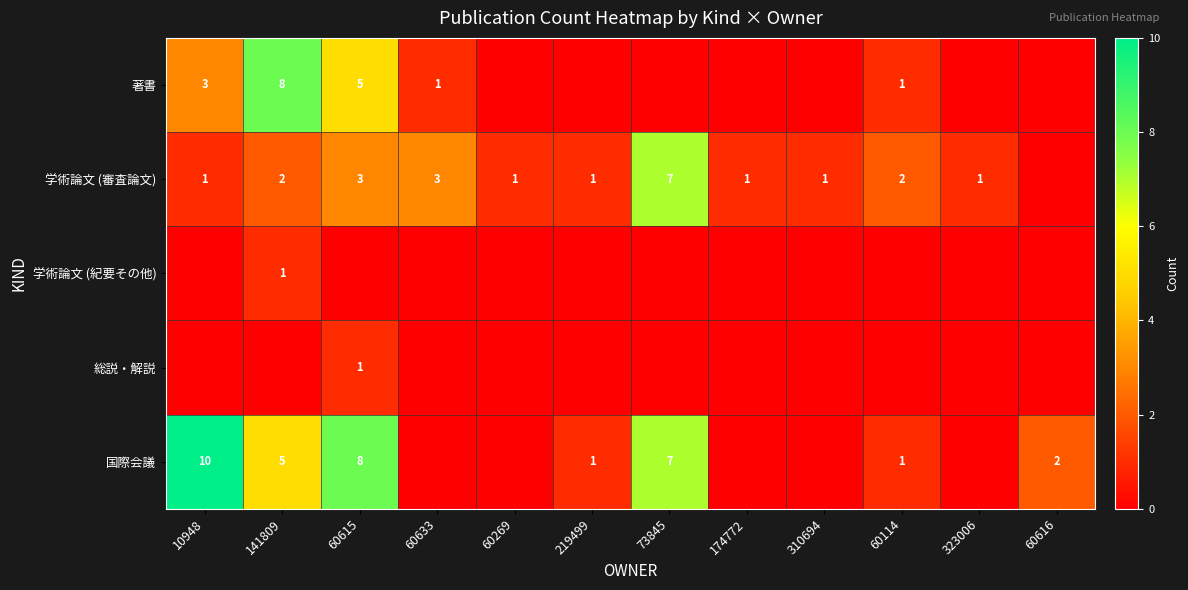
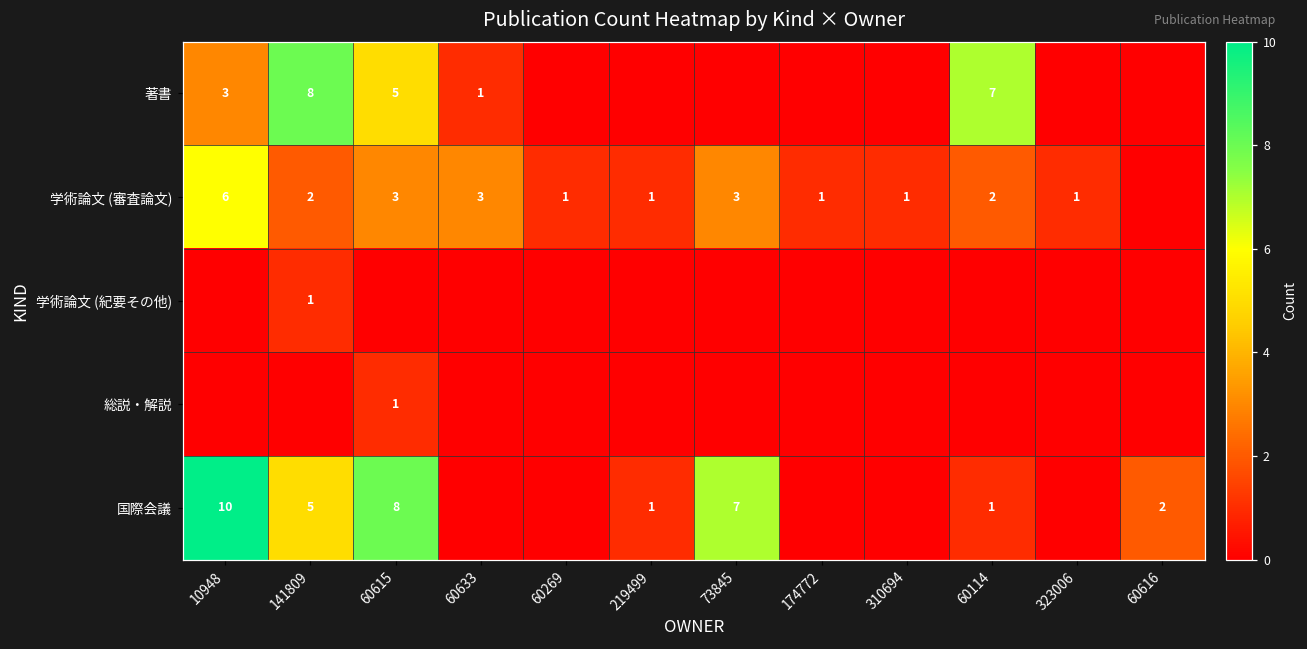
  {
    "著書": {
      "10948": 3,
      "141809": 8,
      "60615": 5,
      "60633": 1,
-     "60114": 1
+     "60114": 7
    },
    "学術論文 (審査論文)": {
-     "10948": 1,
+     "10948": 6,
      "141809": 2,
      "60615": 3,
      "60633": 3,
      "60269": 1,
      "219499": 1,
-     "73845": 7,
+     "73845": 3,
      "174772": 1,
      "310694": 1,
      "60114": 2,
      "323006": 1
    },
    "学術論文 (紀要その他)": {
      "141809": 1
    },
    "総説・解説": {
      "60615": 1
    },
    "国際会議": {
      "10948": 10,
      "141809": 5,
      "60615": 8,
      "219499": 1,
      "73845": 7,
      "60114": 1,
      "60616": 2
    }
  }
